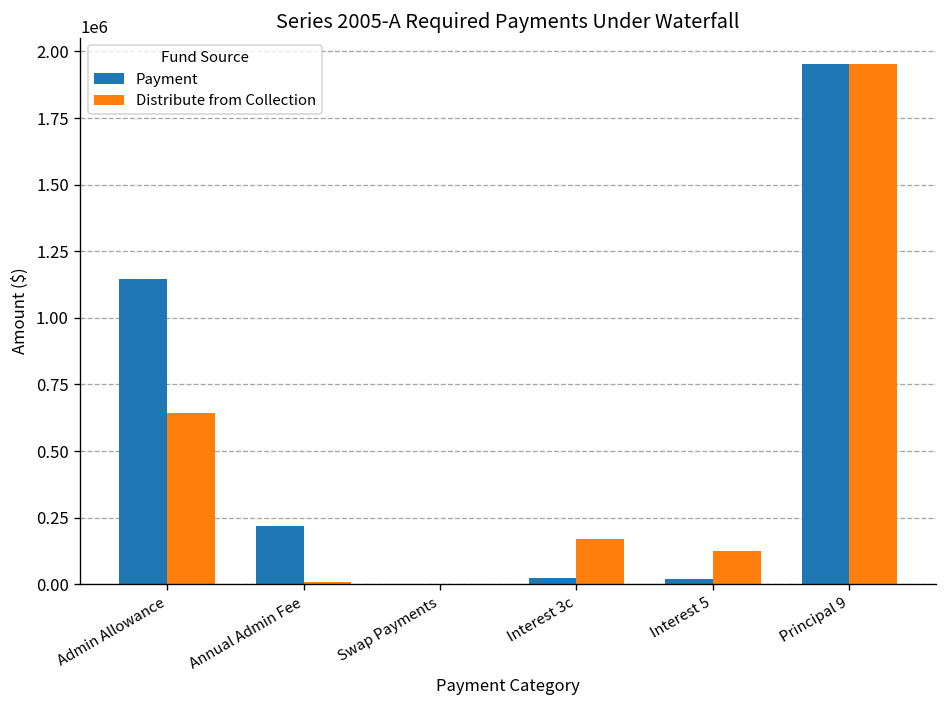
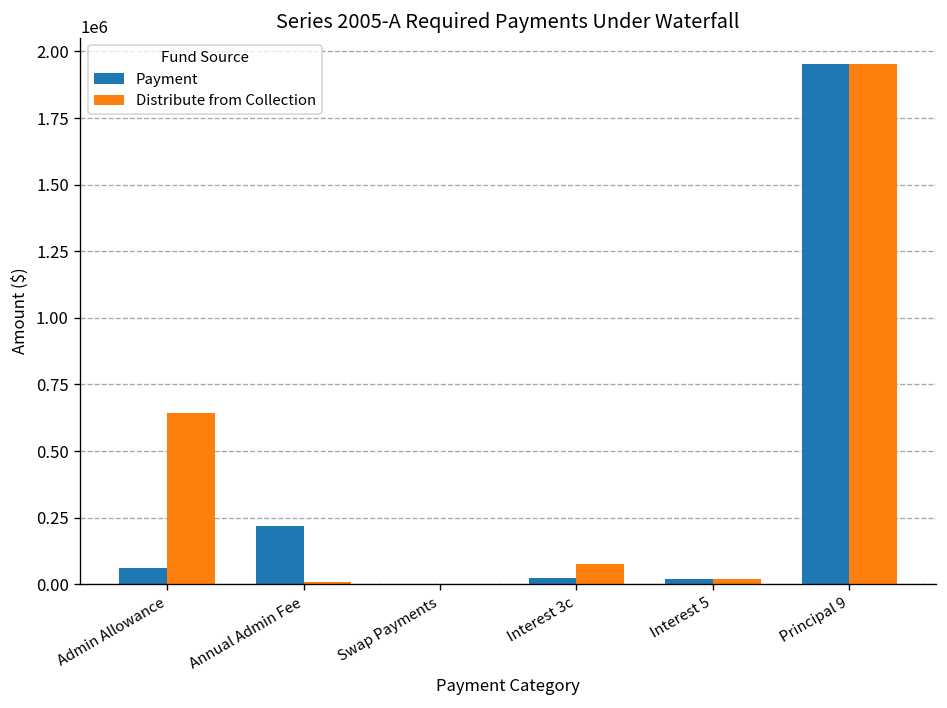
  {
    "Payment": {
-     "Admin Allowance": 1150000,
+     "Admin Allowance": 60000,
      "Annual Admin Fee": 220000,
      "Swap Payments": 0,
      "Interest 3c": 20000,
      "Interest 5": 20000,
      "Principal 9": 1950000
    },
    "Distribute from Collection": {
      "Admin Allowance": 640000,
      "Swap Payments": 0,
-     "Interest 3c": 170000,
-     "Interest 5": 120000,
+     "Interest 3c": 80000,
+     "Interest 5": 20000,
      "Principal 9": 1950000
    }
  }
